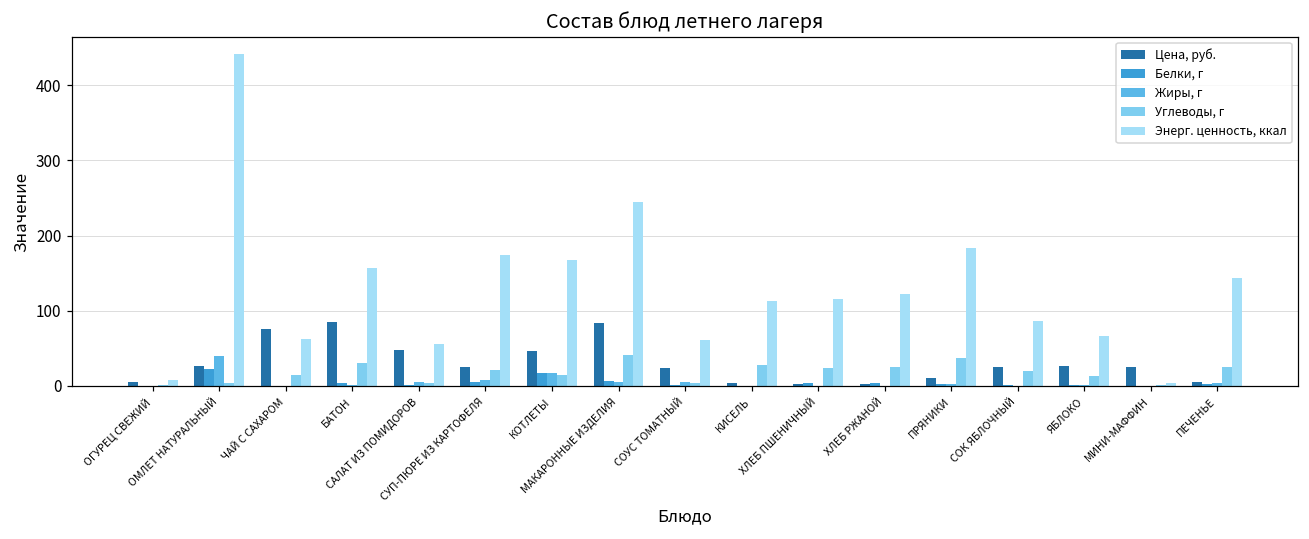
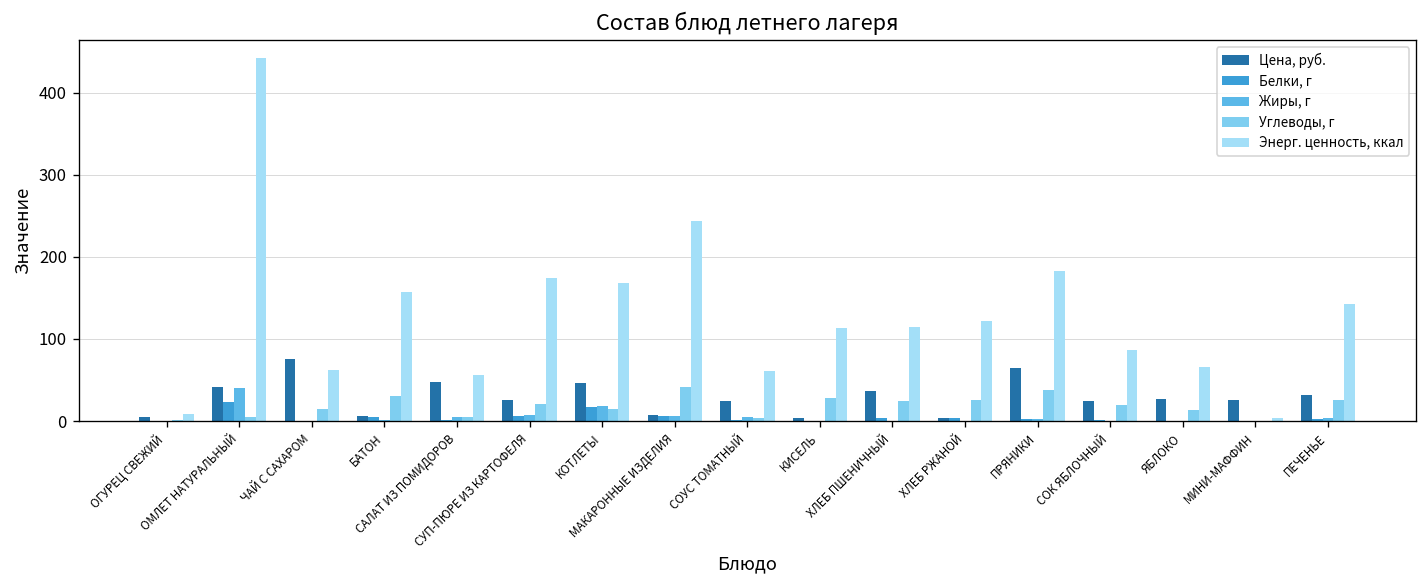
  {
    "Цена, руб.": {
      "ОГУРЕЦ СВЕЖИЙ": 0,
-     "ОМЛЕТ НАТУРАЛЬНЫЙ": 30,
+     "ОМЛЕТ НАТУРАЛЬНЫЙ": 40,
      "ЧАЙ С САХАРОМ": 80,
-     "БАТОН": 90,
+     "БАТОН": 10,
      "САЛАТ ИЗ ПОМИДОРОВ": 50,
      "СУП-ПЮРЕ ИЗ КАРТОФЕЛЯ": 30,
      "КОТЛЕТЫ": 50,
-     "МАКАРОННЫЕ ИЗДЕЛИЯ": 80,
+     "МАКАРОННЫЕ ИЗДЕЛИЯ": 10,
      "СОУС ТОМАТНЫЙ": 20,
      "КИСЕЛЬ": 0,
-     "ХЛЕБ ПШЕНИЧНЫЙ": 0,
-     "ПРЯНИКИ": 10,
+     "ХЛЕБ ПШЕНИЧНЫЙ": 40,
+     "ПРЯНИКИ": 70,
      "СОК ЯБЛОЧНЫЙ": 20,
      "ЯБЛОКО": 30,
      "МИНИ-МАФФИН": 30,
-     "ПЕЧЕНЬЕ": 0
+     "ПЕЧЕНЬЕ": 30
    }
  }
